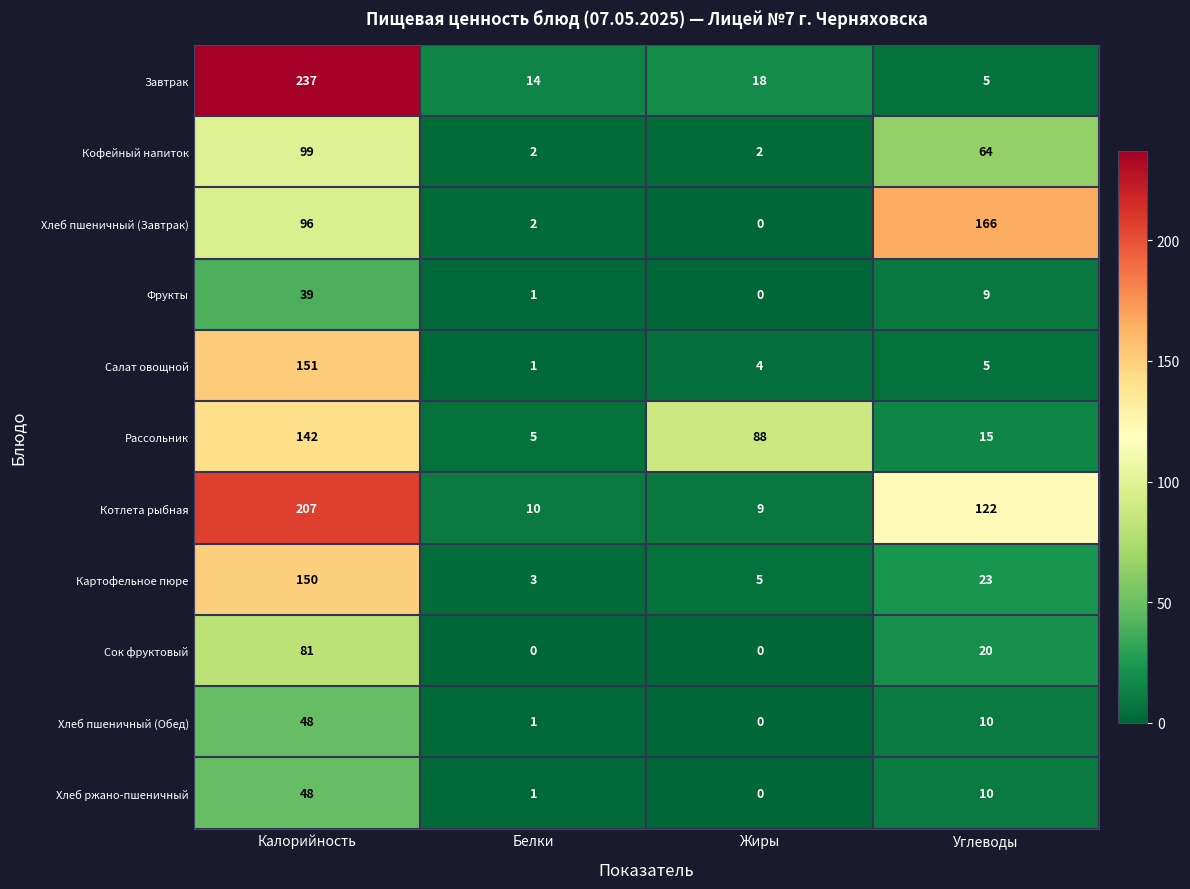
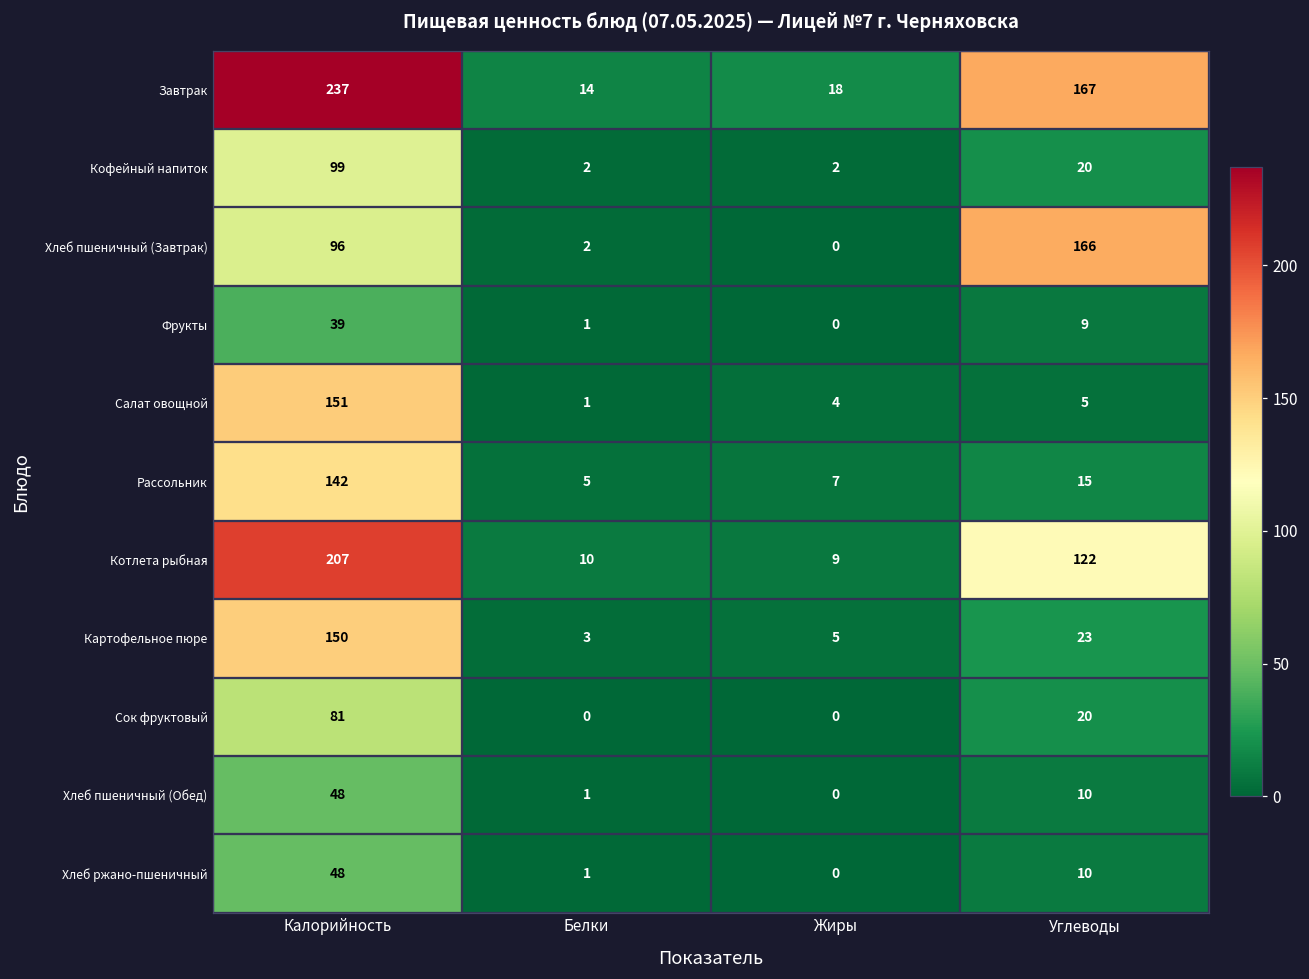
  {
    "Завтрак": {
      "Калорийность": 237,
      "Белки": 14,
      "Жиры": 18,
-     "Углеводы": 5
+     "Углеводы": 167
    },
    "Кофейный напиток": {
      "Калорийность": 99,
      "Белки": 2,
      "Жиры": 2,
-     "Углеводы": 64
+     "Углеводы": 20
    },
    "Хлеб пшеничный (Завтрак)": {
      "Калорийность": 96,
      "Белки": 2,
      "Жиры": 0,
      "Углеводы": 166
    },
    "Фрукты": {
      "Калорийность": 39,
      "Белки": 1,
      "Жиры": 0,
      "Углеводы": 9
    },
    "Салат овощной": {
      "Калорийность": 151,
      "Белки": 1,
      "Жиры": 4,
      "Углеводы": 5
    },
    "Рассольник": {
      "Калорийность": 142,
      "Белки": 5,
-     "Жиры": 88,
+     "Жиры": 7,
      "Углеводы": 15
    },
    "Котлета рыбная": {
      "Калорийность": 207,
      "Белки": 10,
      "Жиры": 9,
      "Углеводы": 122
    },
    "Картофельное пюре": {
      "Калорийность": 150,
      "Белки": 3,
      "Жиры": 5,
      "Углеводы": 23
    },
    "Сок фруктовый": {
      "Калорийность": 81,
      "Белки": 0,
      "Жиры": 0,
      "Углеводы": 20
    },
    "Хлеб пшеничный (Обед)": {
      "Калорийность": 48,
      "Белки": 1,
      "Жиры": 0,
      "Углеводы": 10
    },
    "Хлеб ржано-пшеничный": {
      "Калорийность": 48,
      "Белки": 1,
      "Жиры": 0,
      "Углеводы": 10
    }
  }
